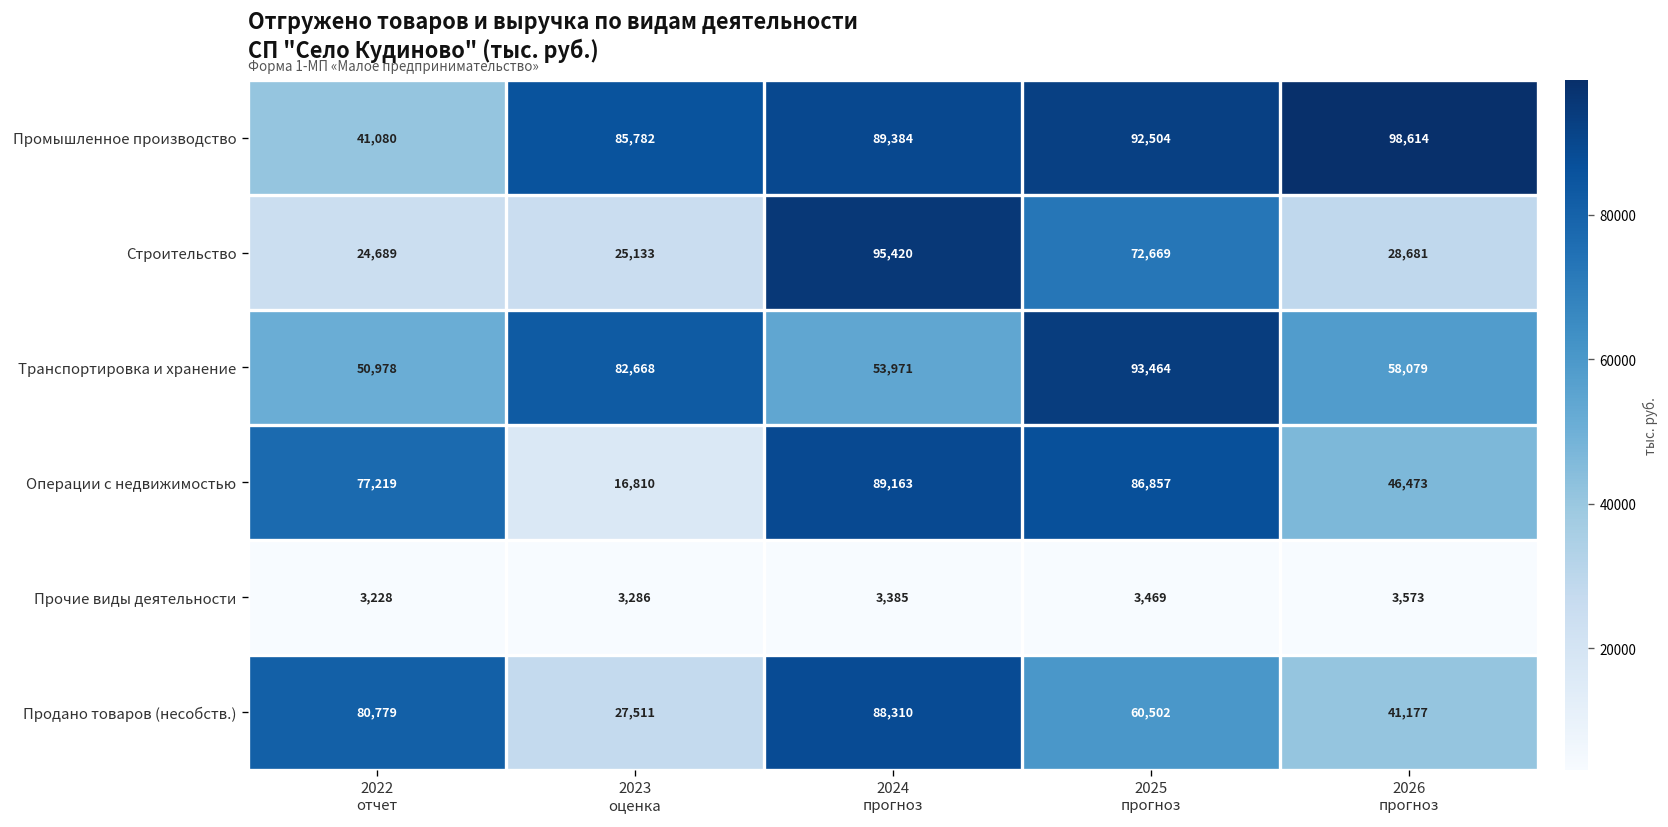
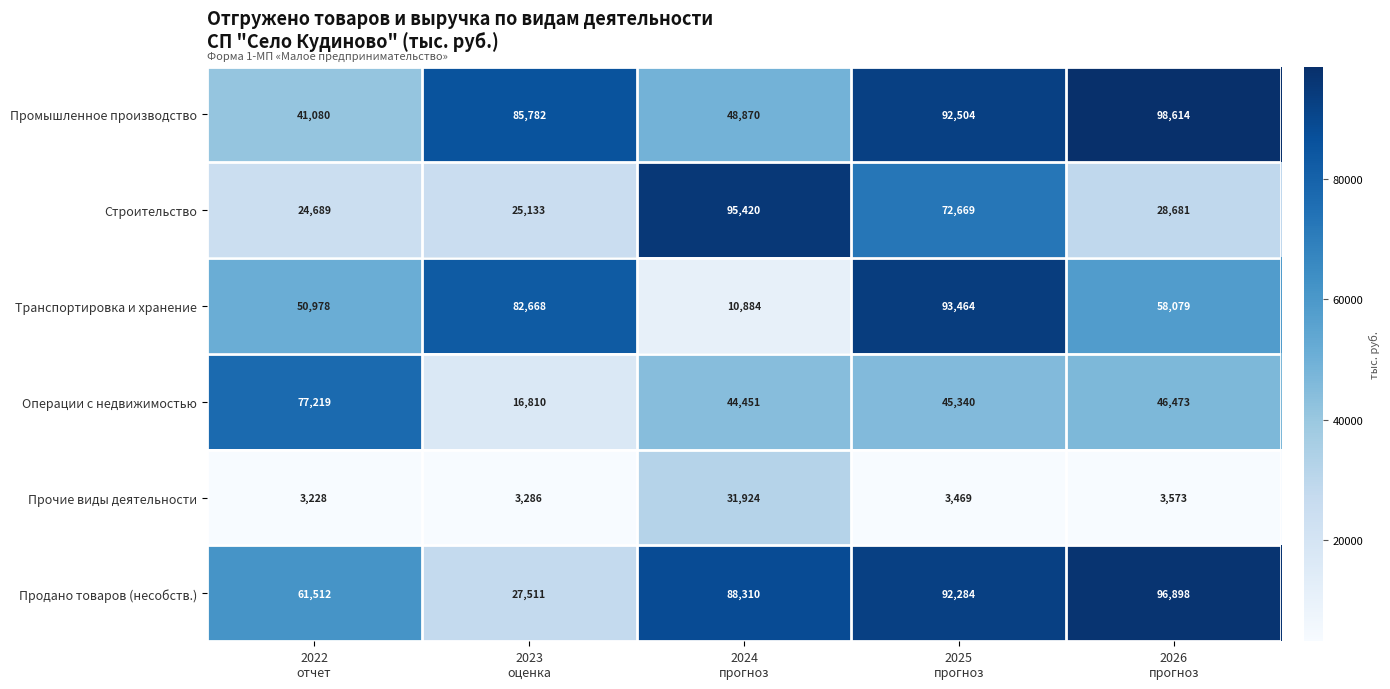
  {
    "Промышленное производство": {
      "2022 отчет": "41,080",
      "2023 оценка": "85,782",
-     "2024 прогноз": "89,384",
+     "2024 прогноз": "48,870",
      "2025 прогноз": "92,504",
      "2026 прогноз": "98,614"
    },
    "Строительство": {
      "2022 отчет": "24,689",
      "2023 оценка": "25,133",
      "2024 прогноз": "95,420",
      "2025 прогноз": "72,669",
      "2026 прогноз": "28,681"
    },
    "Транспортировка и хранение": {
      "2022 отчет": "50,978",
      "2023 оценка": "82,668",
-     "2024 прогноз": "53,971",
+     "2024 прогноз": "10,884",
      "2025 прогноз": "93,464",
      "2026 прогноз": "58,079"
    },
    "Операции с недвижимостью": {
      "2022 отчет": "77,219",
      "2023 оценка": "16,810",
-     "2024 прогноз": "89,163",
-     "2025 прогноз": "86,857",
+     "2024 прогноз": "44,451",
+     "2025 прогноз": "45,340",
      "2026 прогноз": "46,473"
    },
    "Прочие виды деятельности": {
      "2022 отчет": "3,228",
      "2023 оценка": "3,286",
-     "2024 прогноз": "3,385",
+     "2024 прогноз": "31,924",
      "2025 прогноз": "3,469",
      "2026 прогноз": "3,573"
    },
    "Продано товаров (несобств.)": {
-     "2022 отчет": "80,779",
+     "2022 отчет": "61,512",
      "2023 оценка": "27,511",
      "2024 прогноз": "88,310",
-     "2025 прогноз": "60,502",
-     "2026 прогноз": "41,177"
+     "2025 прогноз": "92,284",
+     "2026 прогноз": "96,898"
    }
  }
